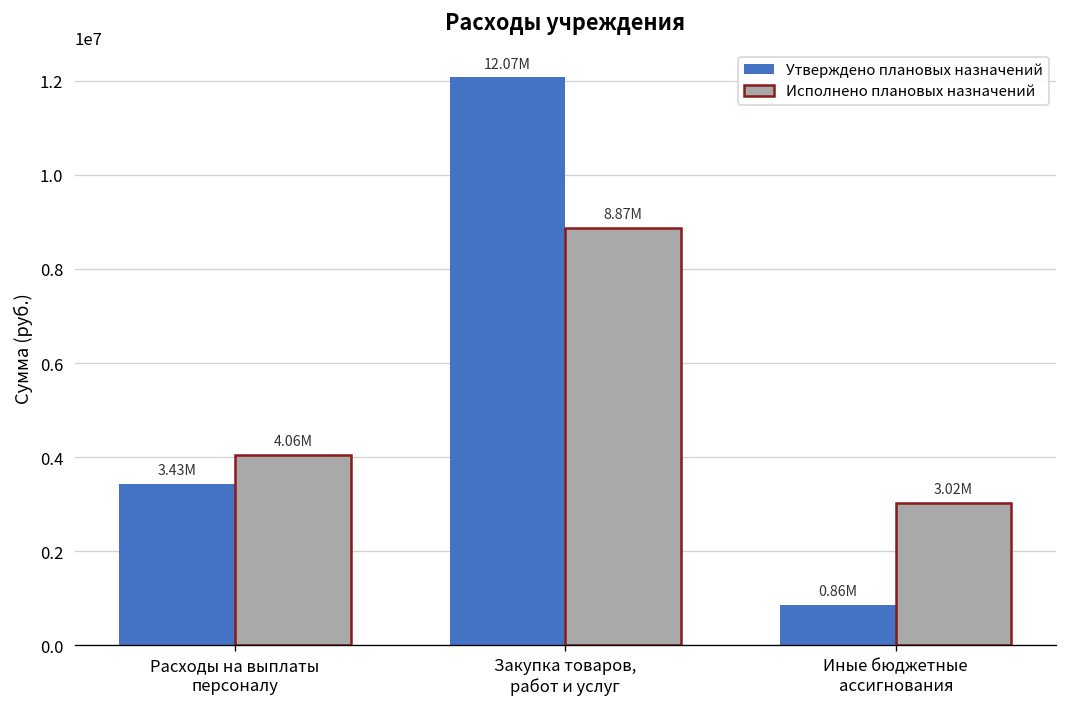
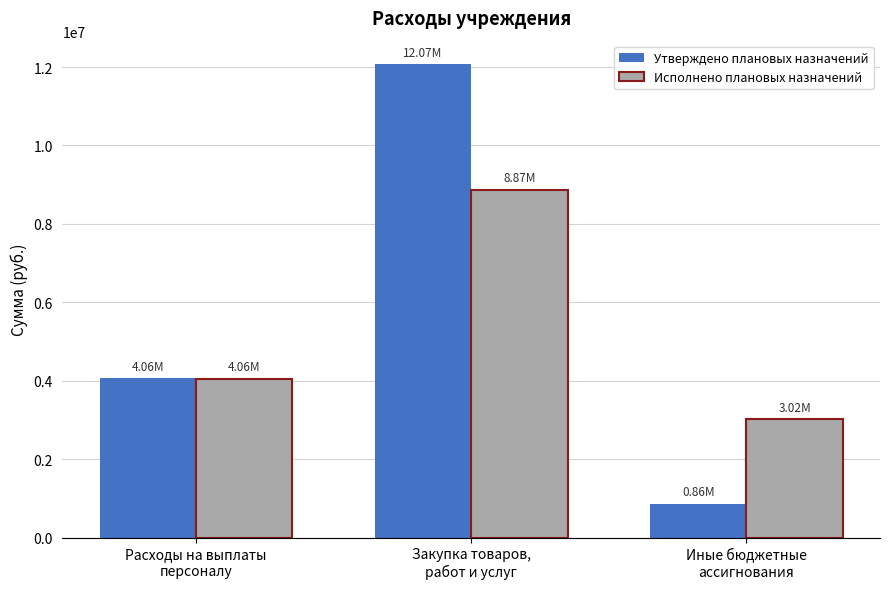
  {
    "Утверждено плановых назначений": {
-     "Расходы на выплаты персоналу": "3.43M",
+     "Расходы на выплаты персоналу": "4.06M",
      "Закупка товаров, работ и услуг": "12.07M",
      "Иные бюджетные ассигнования": "0.86M"
    },
    "Исполнено плановых назначений": {
      "Расходы на выплаты персоналу": "4.06M",
      "Закупка товаров, работ и услуг": "8.87M",
      "Иные бюджетные ассигнования": "3.02M"
    }
  }
